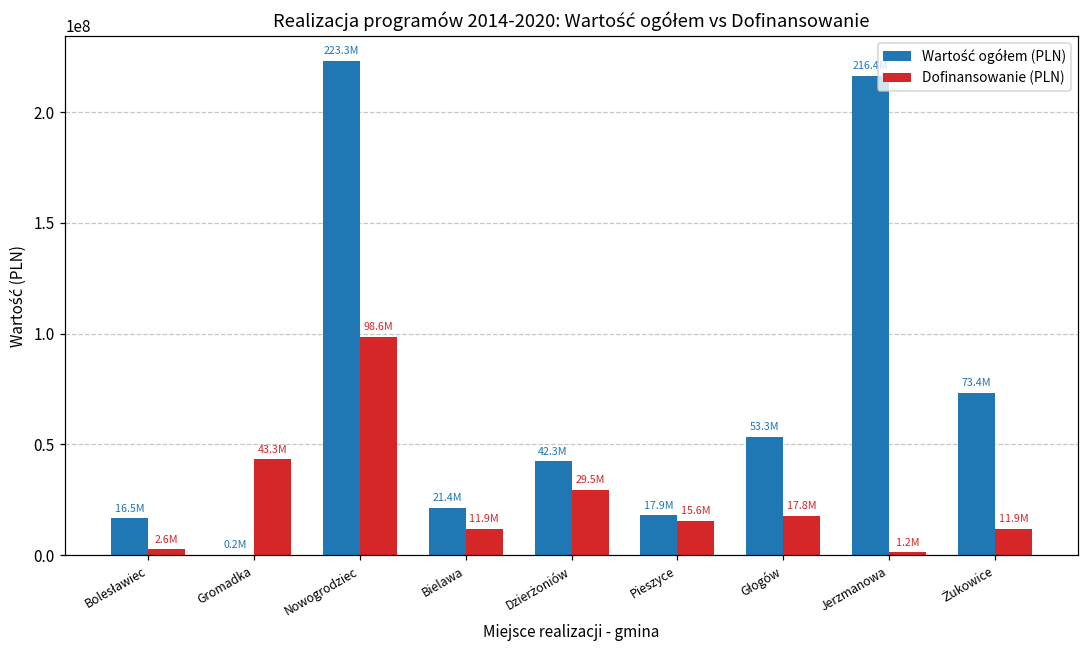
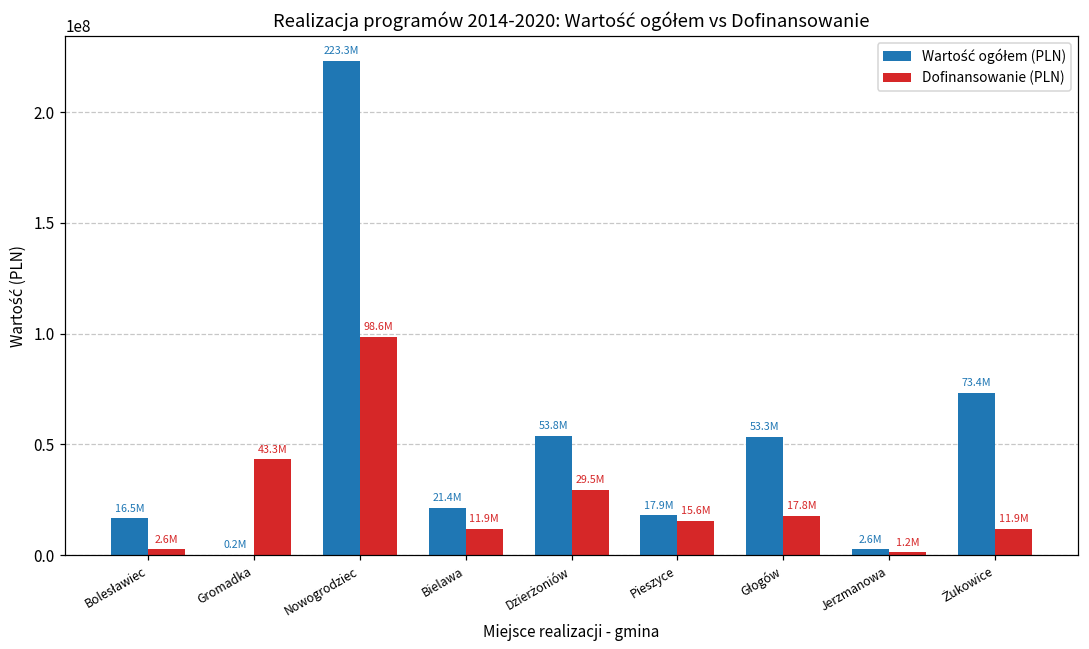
  {
    "Wartość ogółem (PLN)": {
      "Bolesławiec": "16.5M",
      "Gromadka": "0.2M",
      "Nowogrodziec": "223.3M",
      "Bielawa": "21.4M",
-     "Dzierżoniów": "42.3M",
+     "Dzierżoniów": "53.8M",
      "Pieszyce": "17.9M",
      "Głogów": "53.3M",
-     "Jerzmanowa": "216000000",
+     "Jerzmanowa": "3000000",
      "Żukowice": "73.4M"
    },
    "Dofinansowanie (PLN)": {
      "Bolesławiec": "2.6M",
      "Gromadka": "43.3M",
      "Nowogrodziec": "98.6M",
      "Bielawa": "11.9M",
      "Dzierżoniów": "29.5M",
      "Pieszyce": "15.6M",
      "Głogów": "17.8M",
      "Jerzmanowa": "1.2M",
      "Żukowice": "11.9M"
    }
  }
